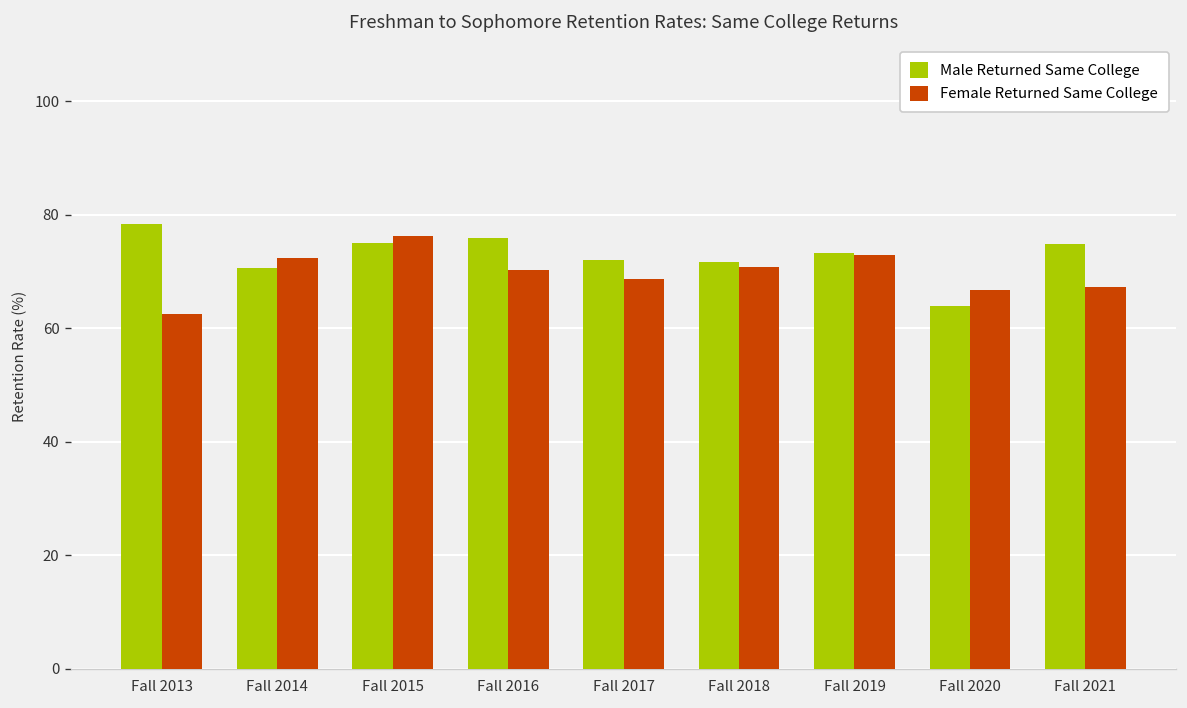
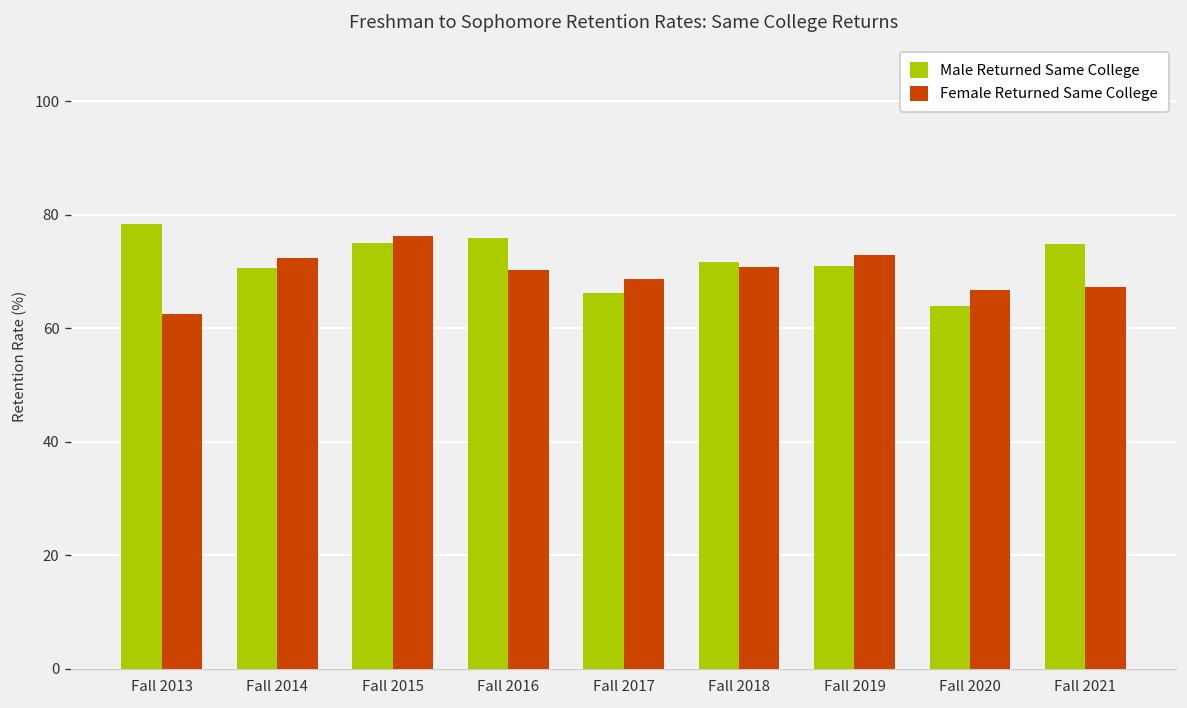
  {
    "Male Returned Same College": {
      "Fall 2013": 78,
      "Fall 2014": 71,
      "Fall 2015": 75,
      "Fall 2016": 76,
-     "Fall 2017": 72,
+     "Fall 2017": 66,
      "Fall 2018": 72,
-     "Fall 2019": 73,
+     "Fall 2019": 71,
      "Fall 2020": 64,
      "Fall 2021": 75
    },
    "Female Returned Same College": {
      "Fall 2013": 62,
      "Fall 2014": 72,
      "Fall 2015": 76,
      "Fall 2016": 70,
      "Fall 2017": 69,
      "Fall 2018": 71,
      "Fall 2019": 73,
      "Fall 2020": 67,
      "Fall 2021": 67
    }
  }
